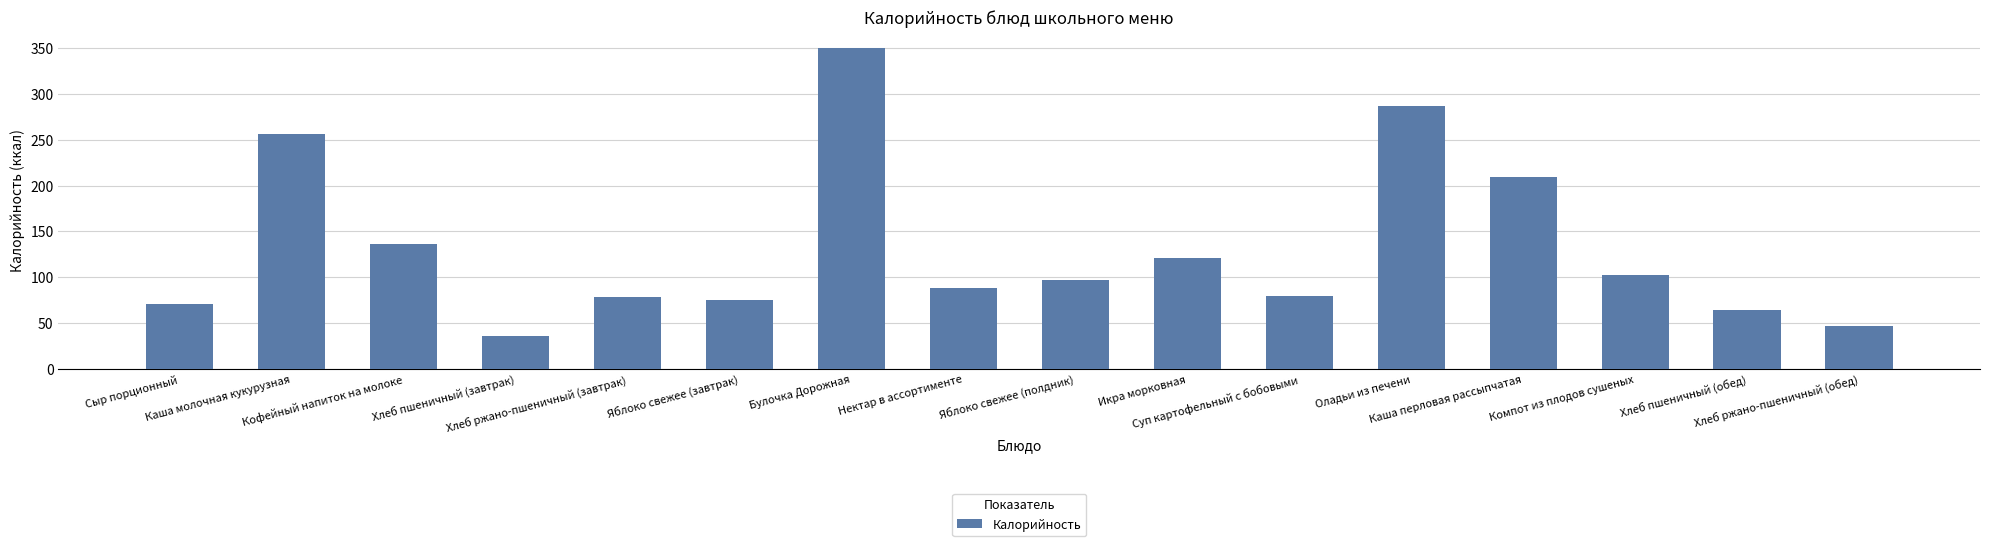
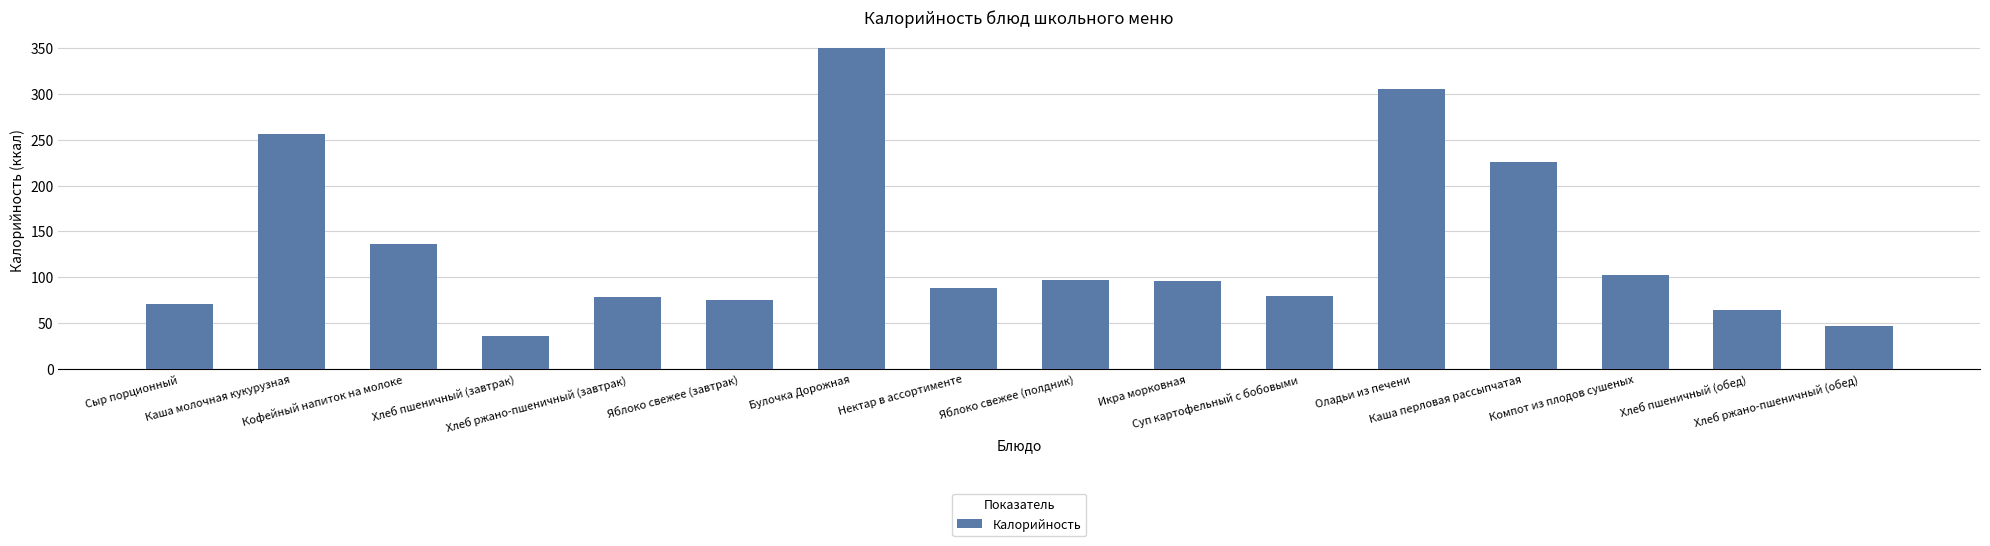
  {
    "Сыр порционный": 70,
    "Каша молочная кукурузная": 260,
    "Кофейный напиток на молоке": 140,
    "Хлеб пшеничный (завтрак)": 40,
    "Хлеб ржано-пшеничный (завтрак)": 80,
    "Яблоко свежее (завтрак)": 80,
    "Булочка Дорожная": 350,
    "Нектар в ассортименте": 90,
    "Яблоко свежее (полдник)": 100,
-   "Икра морковная": 120,
+   "Икра морковная": 100,
    "Суп картофельный с бобовыми": 80,
-   "Оладьи из печени": 290,
-   "Каша перловая рассыпчатая": 210,
+   "Оладьи из печени": 310,
+   "Каша перловая рассыпчатая": 230,
    "Компот из плодов сушеных": 100,
    "Хлеб пшеничный (обед)": 60,
    "Хлеб ржано-пшеничный (обед)": 50
  }
